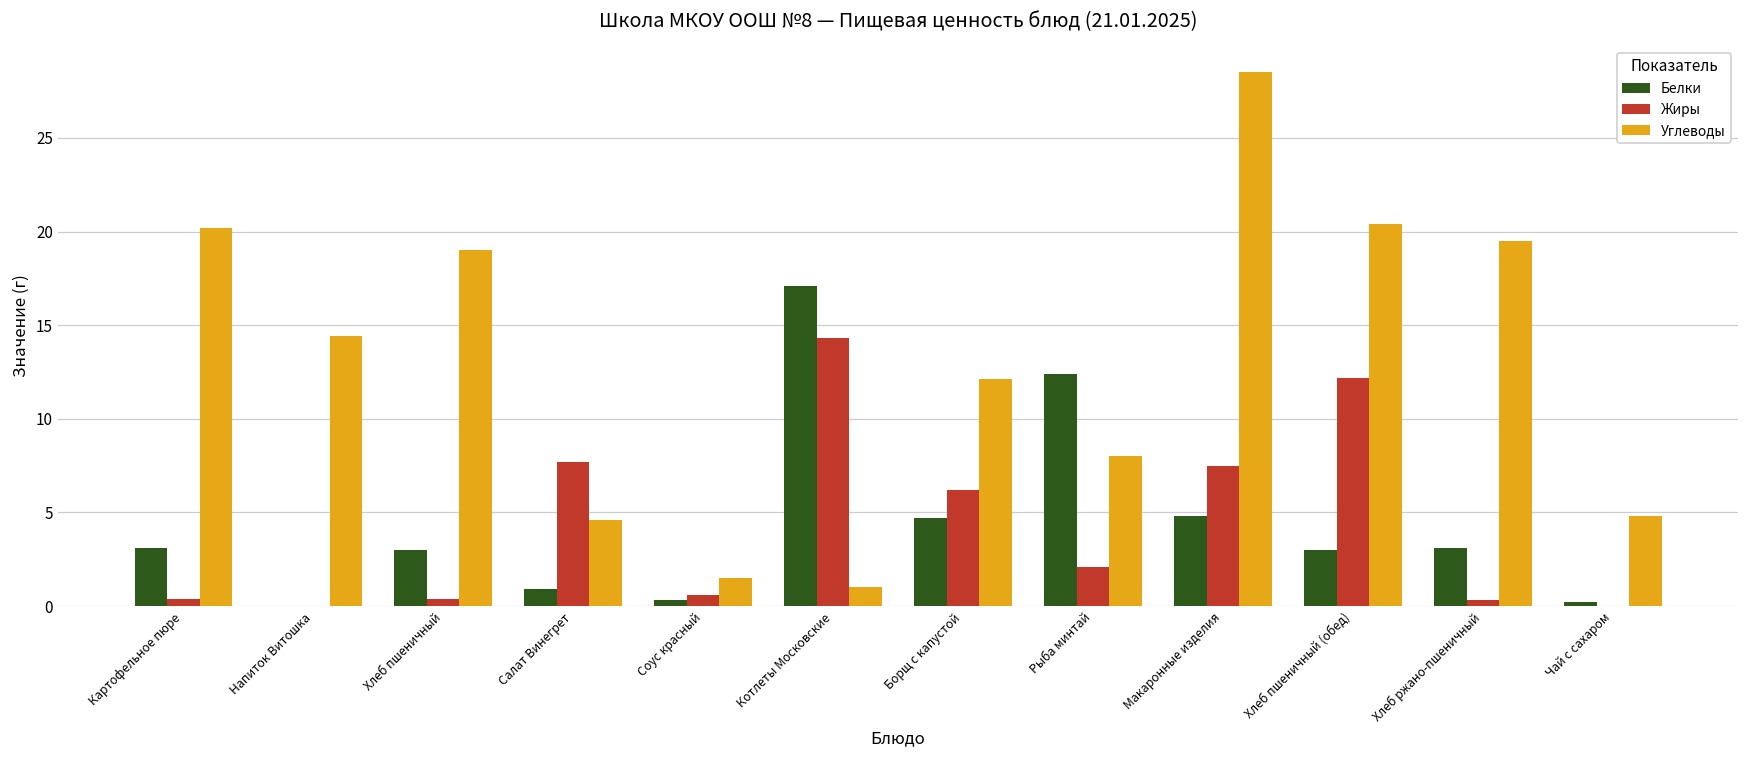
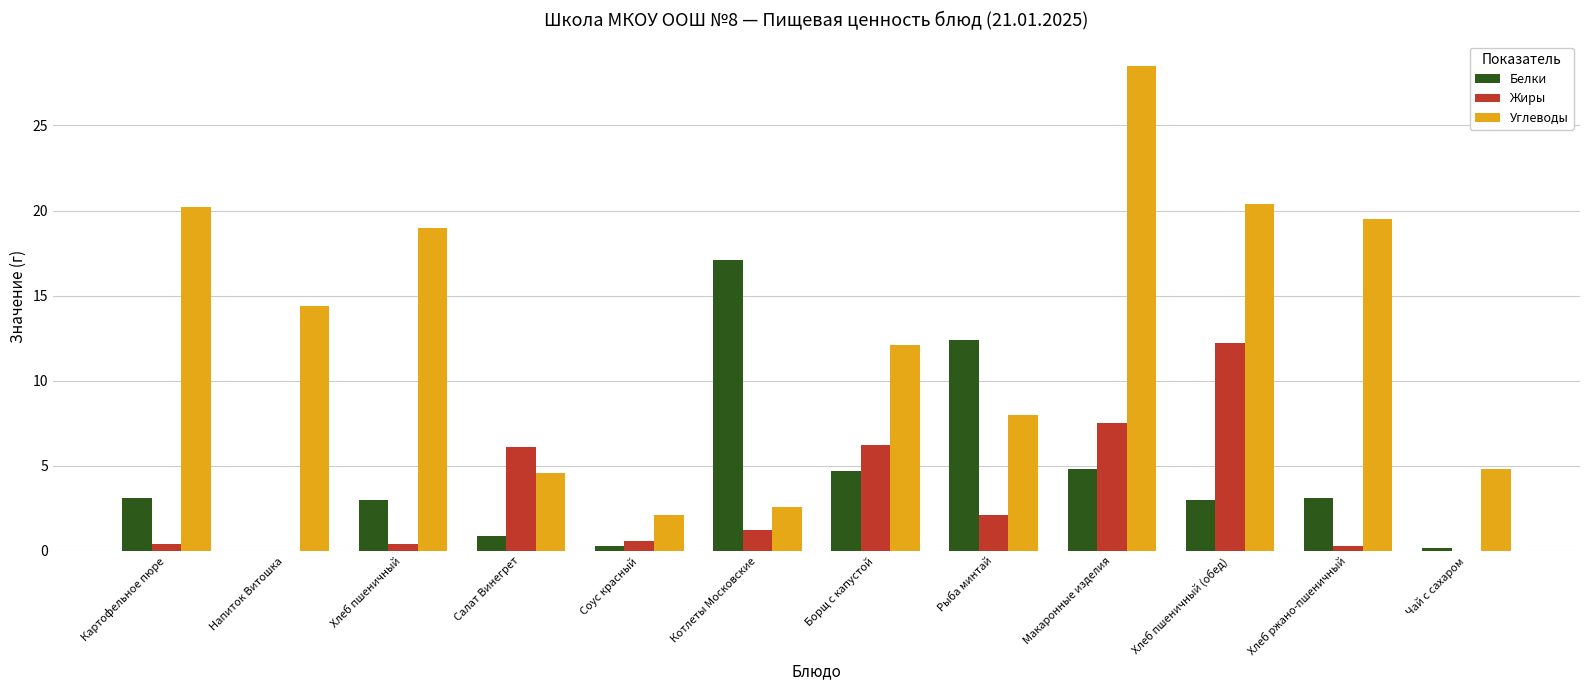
  {
    "Белки": {
      "Картофельное пюре": 3.1,
      "Напиток Витошка": 0.0,
      "Хлеб пшеничный": 3.0,
      "Салат Винегрет": 0.9,
      "Соус красный": 0.3,
      "Котлеты Московские": 17.1,
      "Борщ с капустой": 4.7,
      "Рыба минтай": 12.4,
      "Макаронные изделия": 4.8,
      "Хлеб пшеничный (обед)": 3.0,
      "Хлеб ржано-пшеничный": 3.1,
      "Чай с сахаром": 0.2
    },
    "Жиры": {
      "Картофельное пюре": 0.4,
      "Напиток Витошка": 0.0,
      "Хлеб пшеничный": 0.4,
-     "Салат Винегрет": 7.7,
+     "Салат Винегрет": 6.1,
      "Соус красный": 0.6,
-     "Котлеты Московские": 14.3,
+     "Котлеты Московские": 1.2,
      "Борщ с капустой": 6.2,
      "Рыба минтай": 2.1,
      "Макаронные изделия": 7.5,
      "Хлеб пшеничный (обед)": 12.2,
      "Хлеб ржано-пшеничный": 0.3,
      "Чай с сахаром": 0.0
    },
    "Углеводы": {
      "Картофельное пюре": 20.2,
      "Напиток Витошка": 14.4,
      "Хлеб пшеничный": 19.0,
      "Салат Винегрет": 4.6,
-     "Соус красный": 1.5,
-     "Котлеты Московские": 1.0,
+     "Соус красный": 2.1,
+     "Котлеты Московские": 2.6,
      "Борщ с капустой": 12.1,
      "Рыба минтай": 8.0,
      "Макаронные изделия": 28.5,
      "Хлеб пшеничный (обед)": 20.4,
      "Хлеб ржано-пшеничный": 19.5,
      "Чай с сахаром": 4.8
    }
  }
